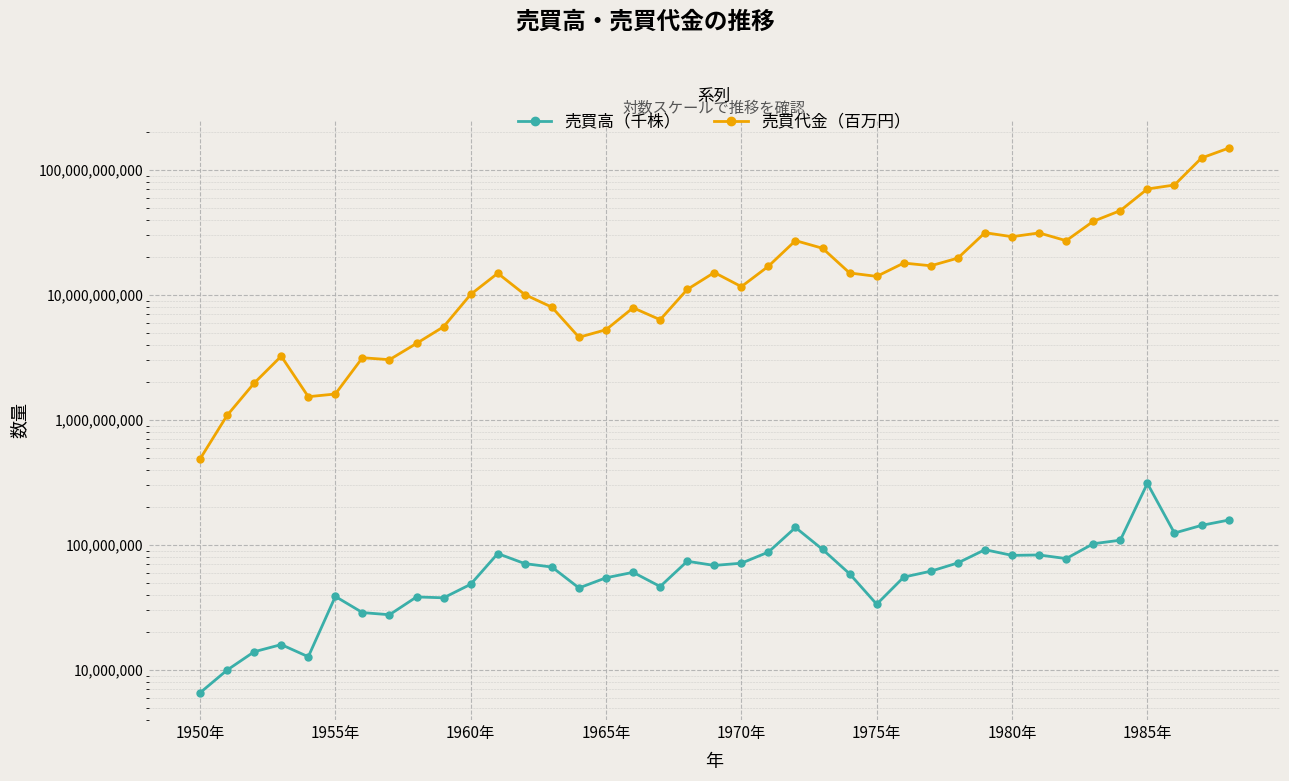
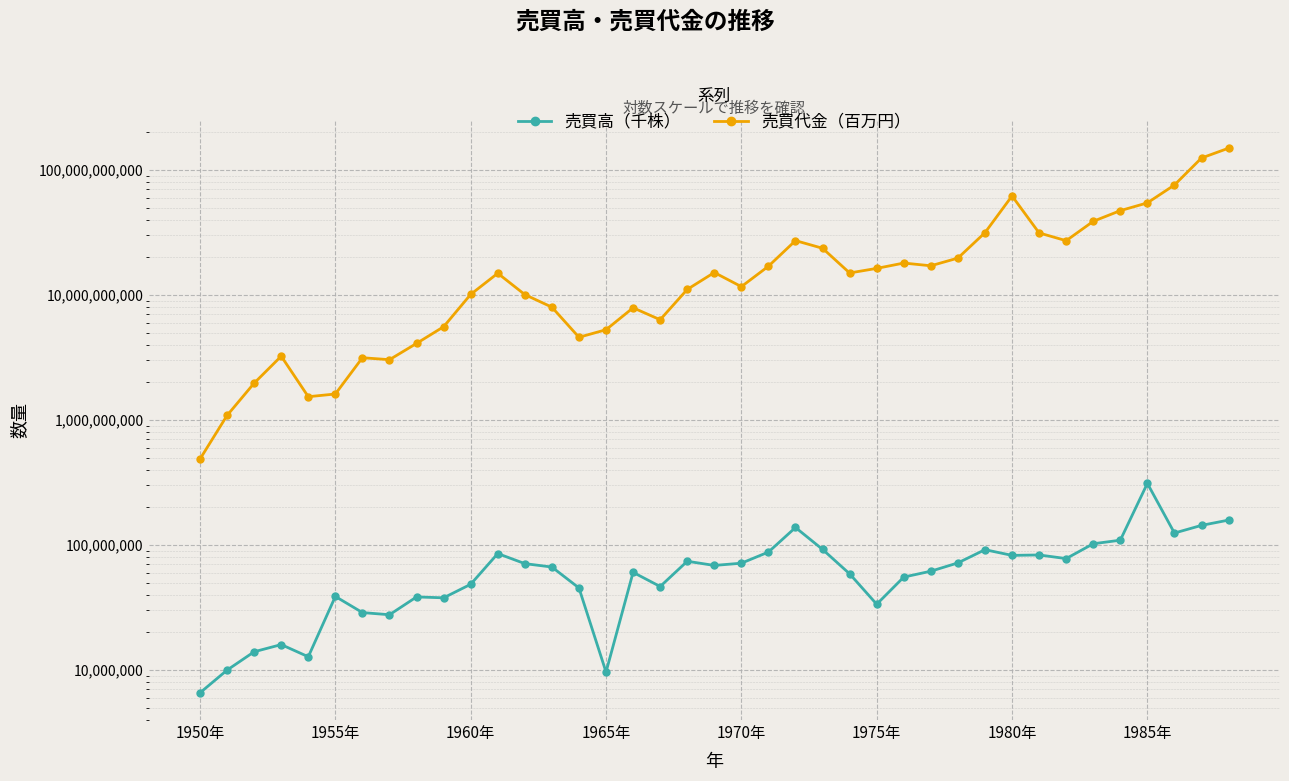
  {
    "売買高（千株）": {
      "1950年": "7,000,000",
      "1955年": "39,000,000",
      "1960年": "48,000,000",
-     "1965年": "50,000,000",
+     "1965年": "10,000,000",
      "1970年": "70,000,000",
      "1975年": "34,000,000",
      "1980年": "80,000,000",
      "1985年": "310,000,000"
    },
    "売買代金（百万円）": {
      "1950年": "490,000,000",
      "1955年": "1,600,000,000",
      "1960年": "10,000,000,000",
      "1965年": "5,300,000,000",
      "1970年": "12,000,000,000",
-     "1975年": "14,000,000,000",
-     "1980年": "29,000,000,000",
-     "1985年": "70,000,000,000"
+     "1975年": "16,000,000,000",
+     "1980年": "60,000,000,000",
+     "1985年": "50,000,000,000"
    }
  }
